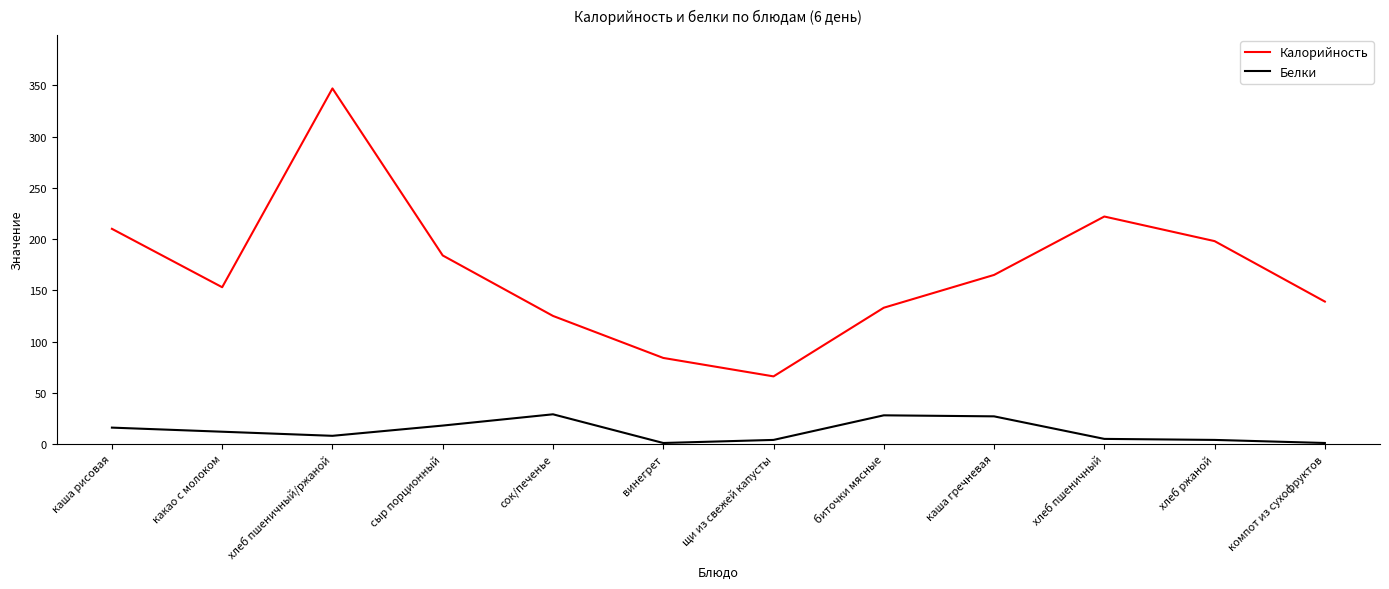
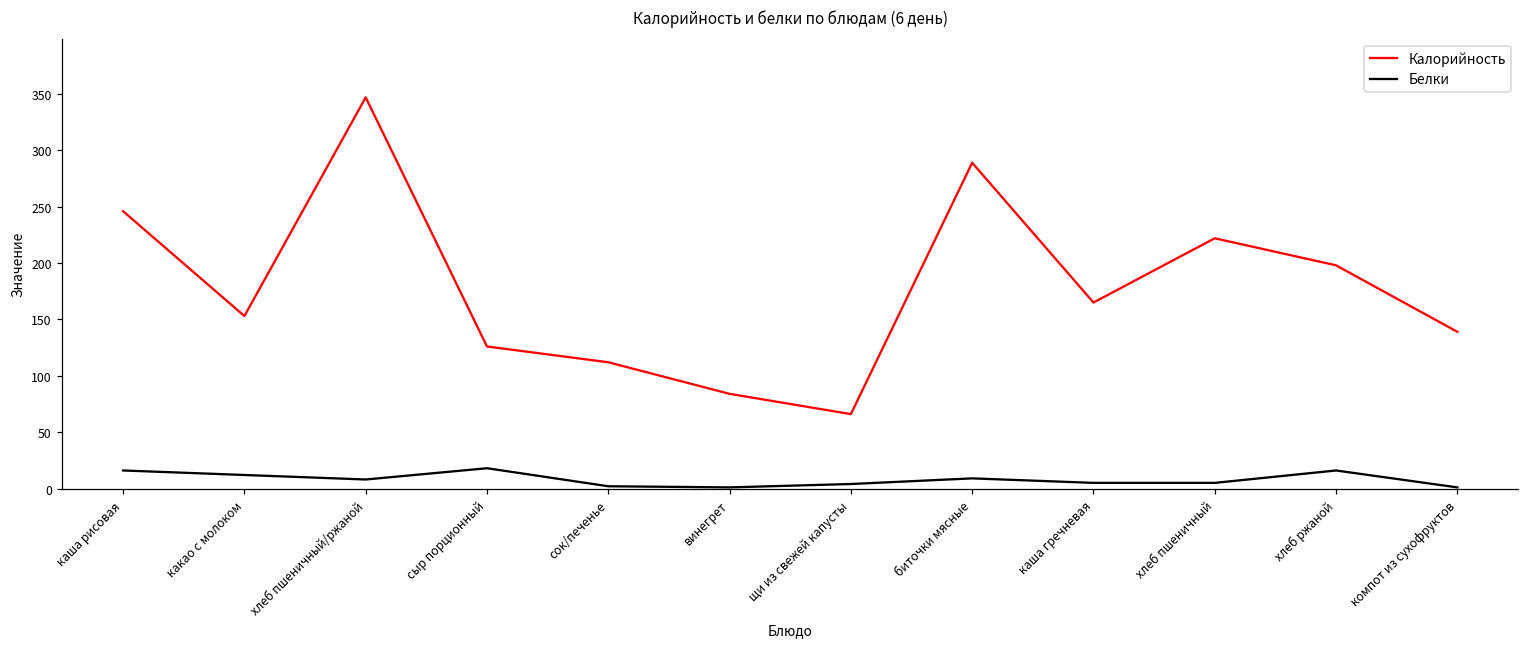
  {
    "Калорийность": {
-     "каша рисовая": 210,
+     "каша рисовая": 246,
      "какао с молоком": 153,
      "хлеб пшеничный/ржаной": 347,
-     "сыр порционный": 184,
-     "сок/печенье": 125,
+     "сыр порционный": 126,
+     "сок/печенье": 112,
      "винегрет": 84,
      "щи из свежей капусты": 66,
-     "биточки мясные": 133,
+     "биточки мясные": 289,
      "каша гречневая": 165,
      "хлеб пшеничный": 222,
      "хлеб ржаной": 198,
      "компот из сухофруктов": 139
    },
    "Белки": {
      "каша рисовая": 16,
      "какао с молоком": 12,
      "хлеб пшеничный/ржаной": 8,
      "сыр порционный": 18,
-     "сок/печенье": 29,
+     "сок/печенье": 2,
      "винегрет": 1,
      "щи из свежей капусты": 4,
-     "биточки мясные": 28,
-     "каша гречневая": 27,
+     "биточки мясные": 9,
+     "каша гречневая": 5,
      "хлеб пшеничный": 5,
-     "хлеб ржаной": 4,
+     "хлеб ржаной": 16,
      "компот из сухофруктов": 1
    }
  }
